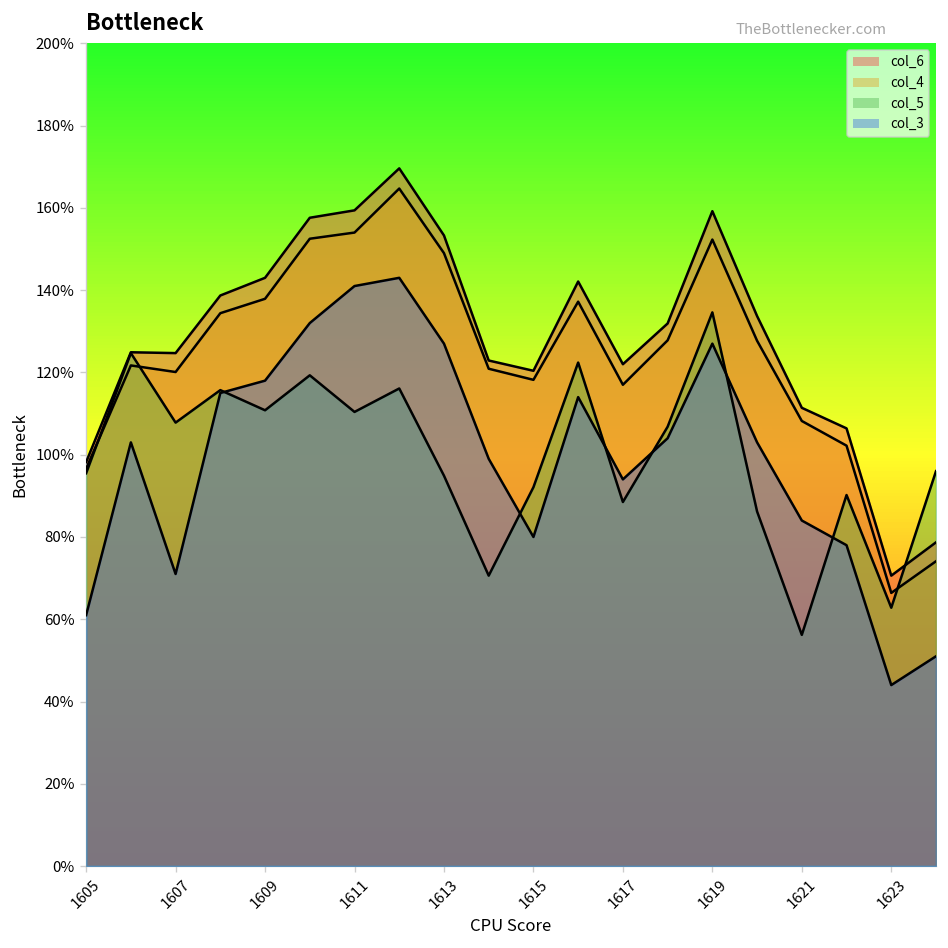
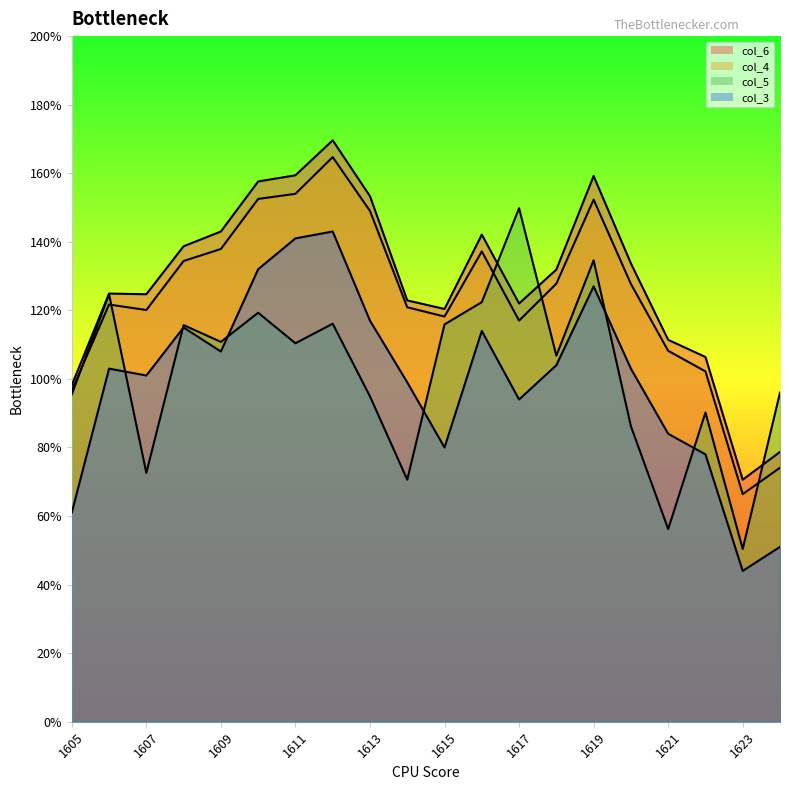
  {
    "col_5": {
      "1605": "96%",
-     "1607": "108%",
+     "1607": "73%",
      "1609": "111%",
      "1611": "110%",
      "1613": "95%",
-     "1615": "92%",
-     "1617": "89%",
+     "1615": "116%",
+     "1617": "150%",
      "1619": "135%",
      "1621": "56%",
-     "1623": "63%"
+     "1623": "50%"
    },
    "col_3": {
      "1605": "61%",
-     "1607": "71%",
-     "1609": "118%",
+     "1607": "101%",
+     "1609": "108%",
      "1611": "141%",
-     "1613": "127%",
+     "1613": "117%",
      "1615": "80%",
      "1617": "94%",
      "1619": "127%",
      "1621": "84%",
      "1623": "44%"
    }
  }
